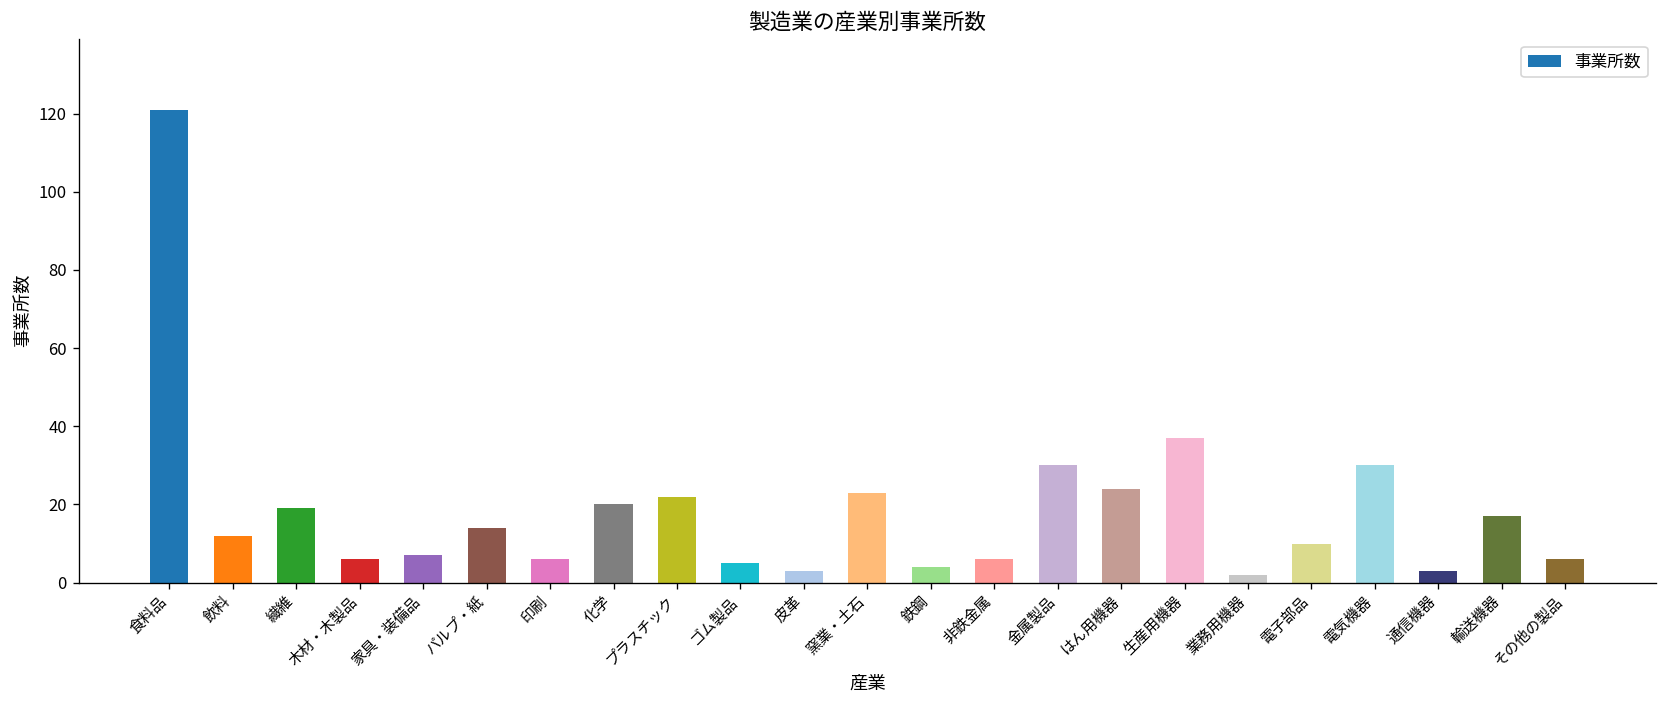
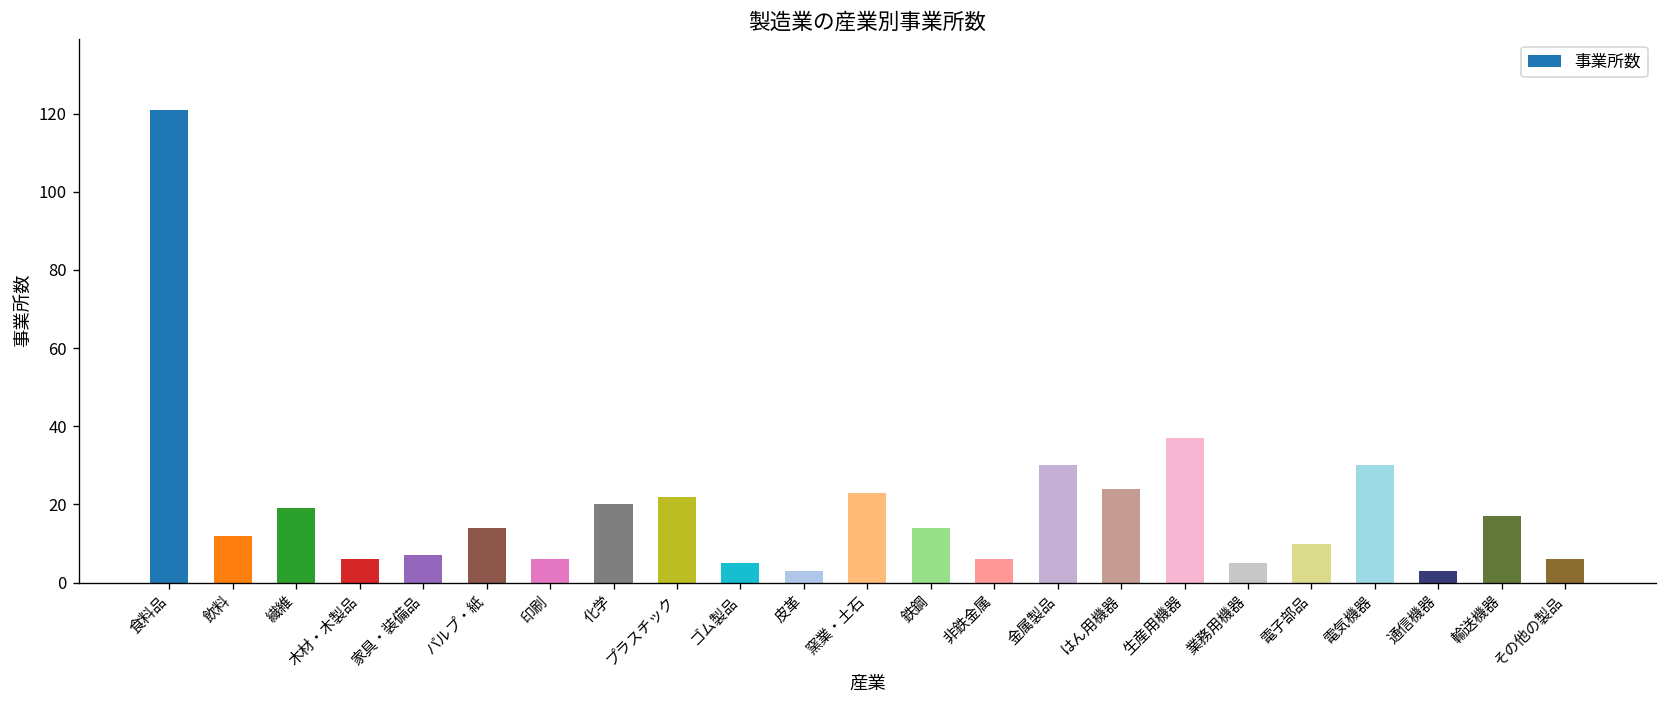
  {
    "食料品": 121,
    "飲料": 12,
    "繊維": 19,
    "木材・木製品": 6,
    "家具・装備品": 7,
    "パルプ・紙": 14,
    "印刷": 6,
    "化学": 20,
    "プラスチック": 22,
    "ゴム製品": 5,
    "皮革": 3,
    "窯業・土石": 23,
-   "鉄鋼": 4,
+   "鉄鋼": 14,
    "非鉄金属": 6,
    "金属製品": 30,
    "はん用機器": 24,
    "生産用機器": 37,
-   "業務用機器": 2,
+   "業務用機器": 5,
    "電子部品": 10,
    "電気機器": 30,
    "通信機器": 3,
    "輸送機器": 17,
    "その他の製品": 6
  }
